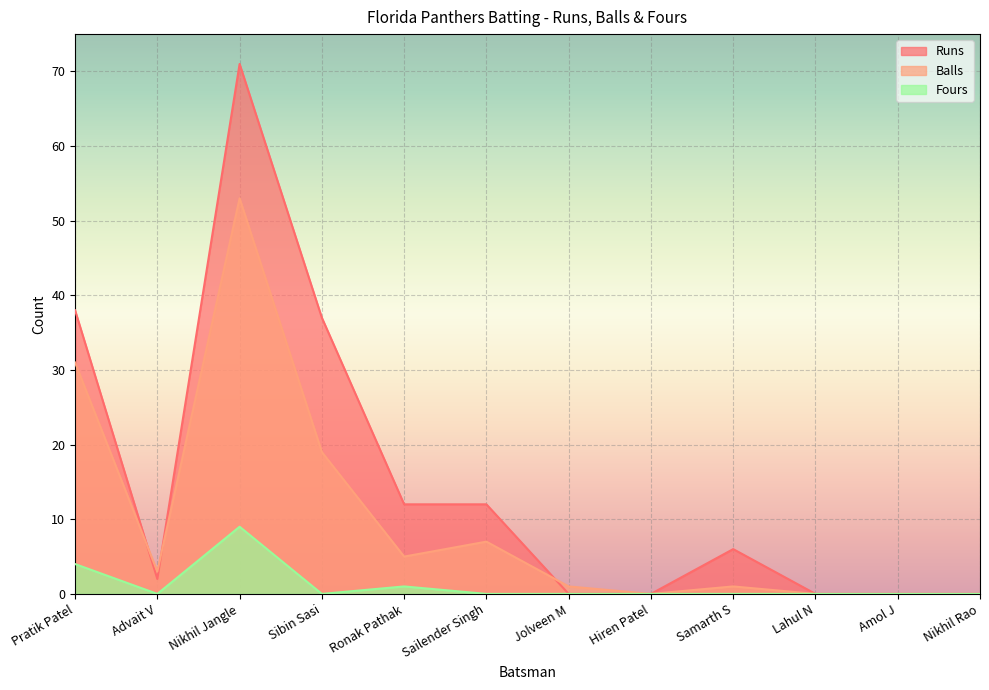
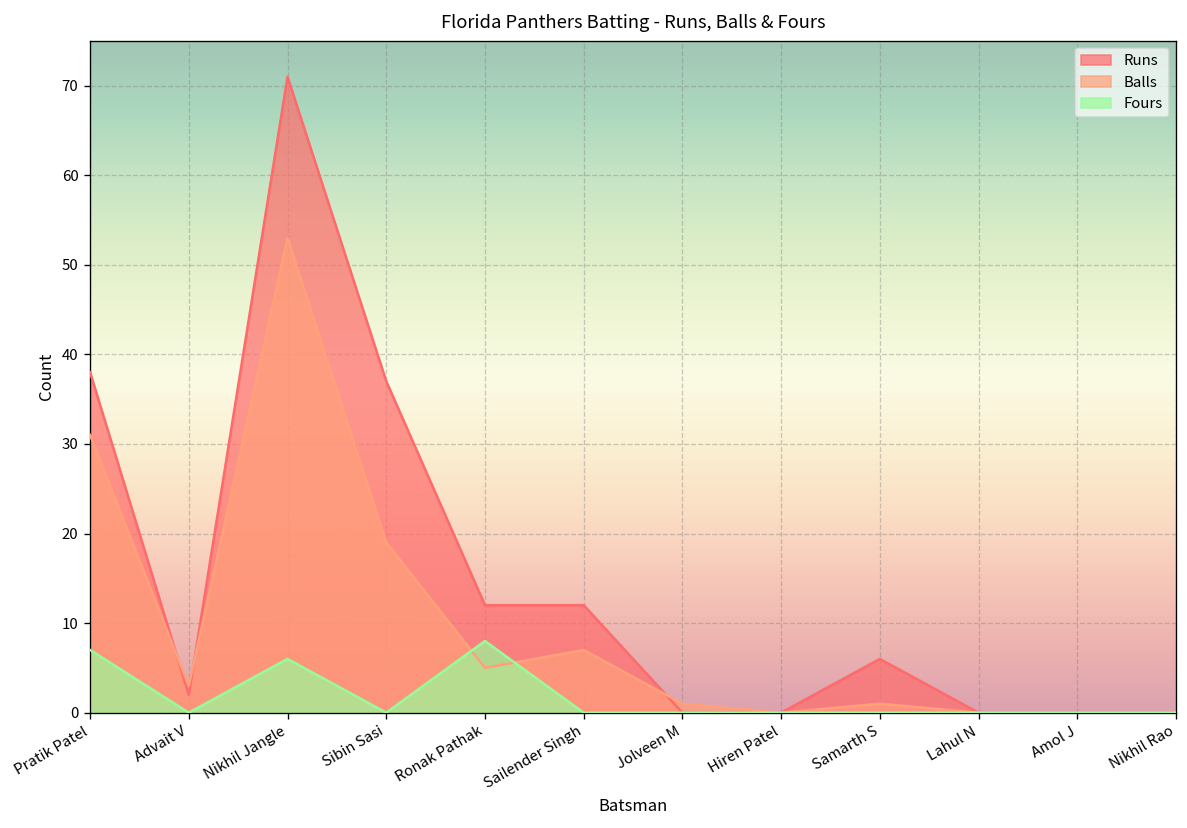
  {
    "Fours": {
-     "Pratik Patel": 4,
+     "Pratik Patel": 7,
      "Advait V": 0,
-     "Nikhil Jangle": 9,
+     "Nikhil Jangle": 6,
      "Sibin Sasi": 0,
-     "Ronak Pathak": 1,
+     "Ronak Pathak": 8,
      "Sailender Singh": 0,
      "Samarth S": 0
    }
  }
